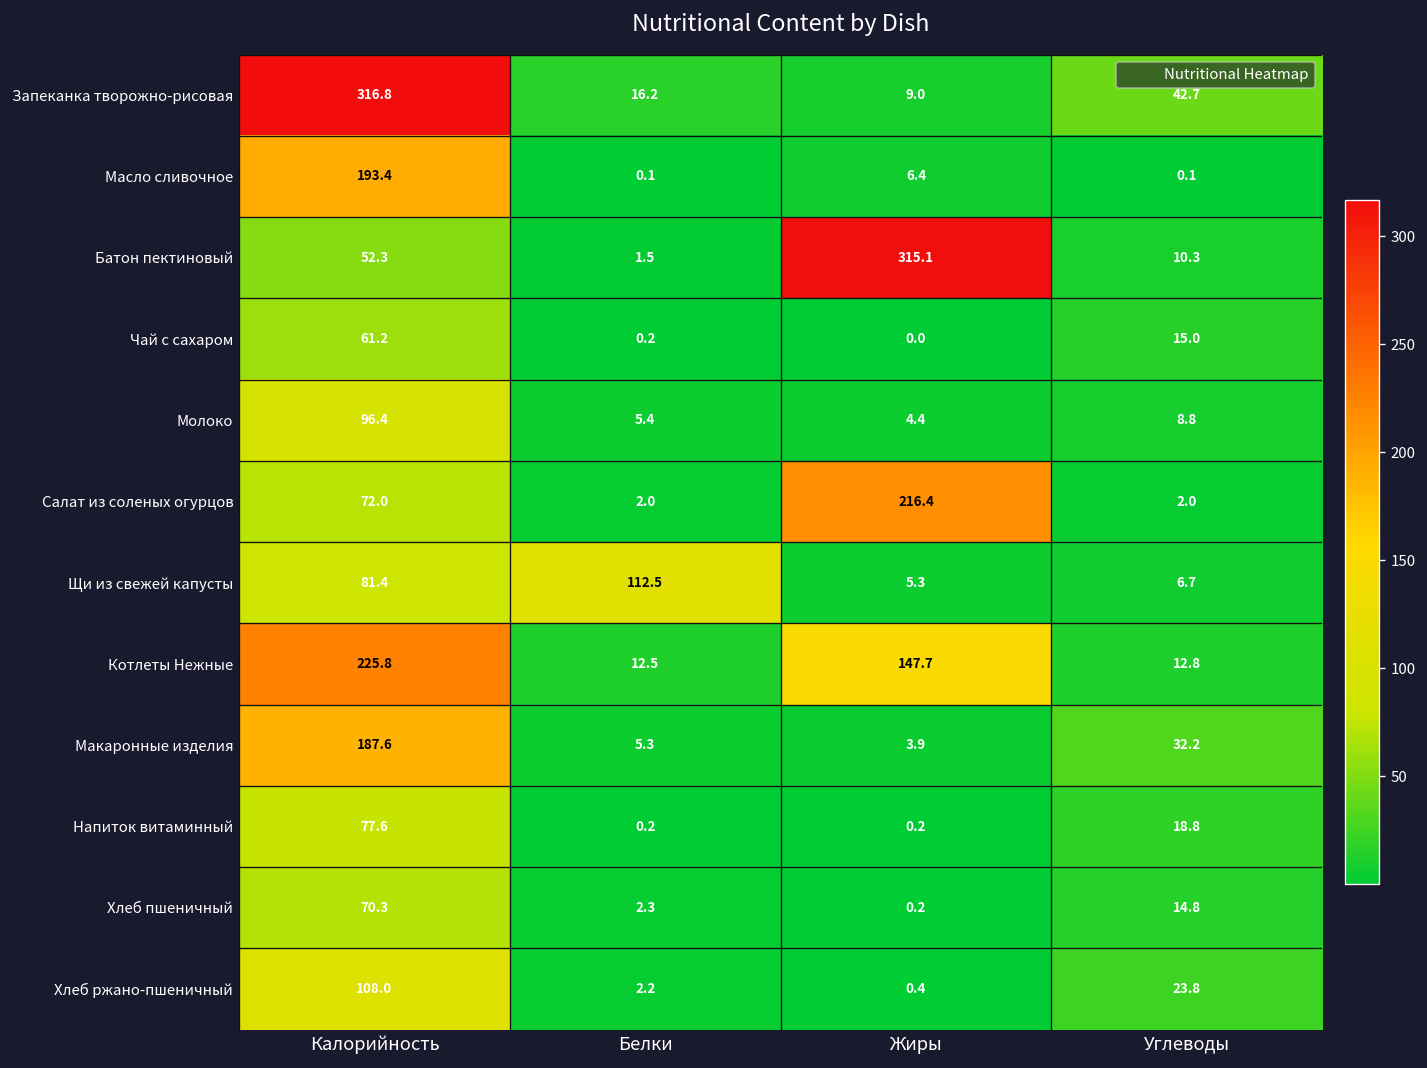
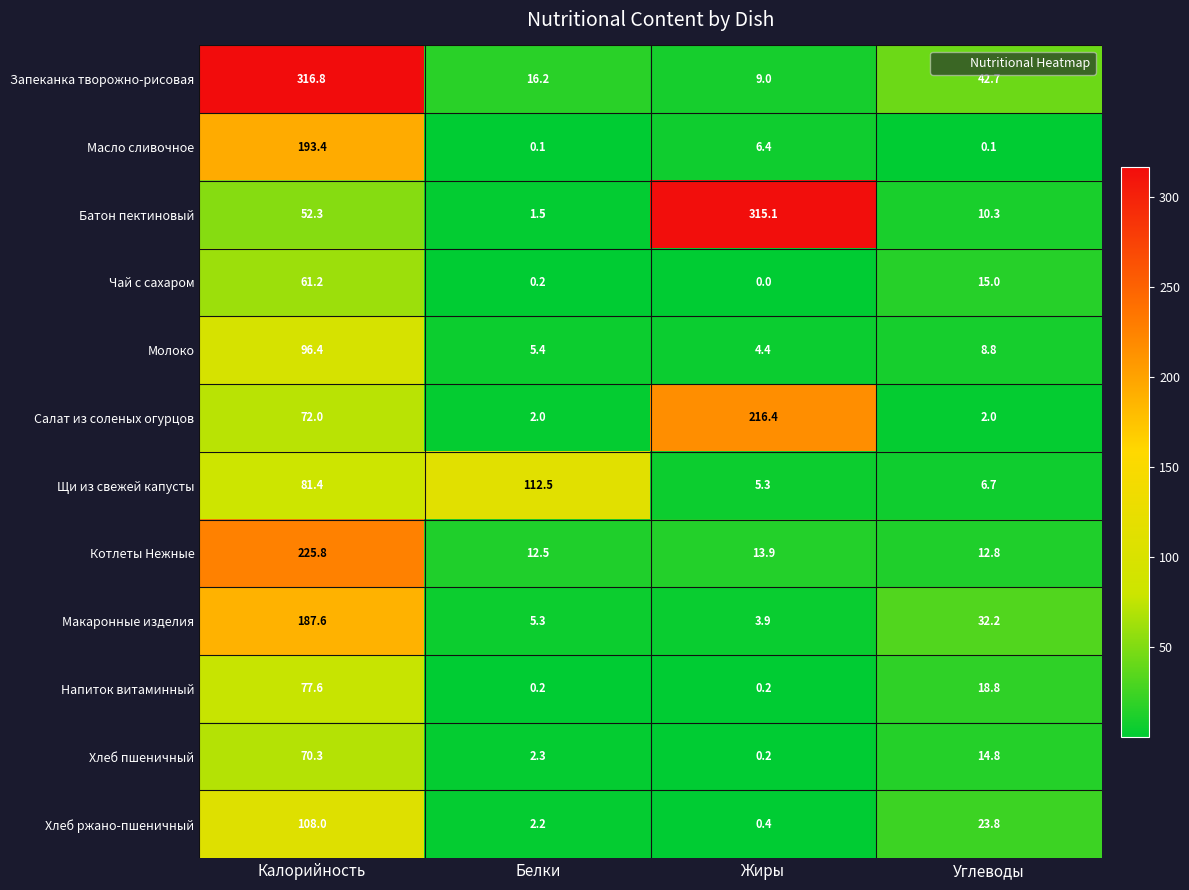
  {
    "Запеканка творожно-рисовая": {
      "Калорийность": 316.8,
      "Белки": 16.2,
      "Жиры": 9.0
    },
    "Масло сливочное": {
      "Калорийность": 193.4,
      "Белки": 0.1,
      "Жиры": 6.4,
      "Углеводы": 0.1
    },
    "Батон пектиновый": {
      "Калорийность": 52.3,
      "Белки": 1.5,
      "Жиры": 315.1,
      "Углеводы": 10.3
    },
    "Чай с сахаром": {
      "Калорийность": 61.2,
      "Белки": 0.2,
      "Жиры": 0.0,
      "Углеводы": 15.0
    },
    "Молоко": {
      "Калорийность": 96.4,
      "Белки": 5.4,
      "Жиры": 4.4,
      "Углеводы": 8.8
    },
    "Салат из соленых огурцов": {
      "Калорийность": 72.0,
      "Белки": 2.0,
      "Жиры": 216.4,
      "Углеводы": 2.0
    },
    "Щи из свежей капусты": {
      "Калорийность": 81.4,
      "Белки": 112.5,
      "Жиры": 5.3,
      "Углеводы": 6.7
    },
    "Котлеты Нежные": {
      "Калорийность": 225.8,
      "Белки": 12.5,
-     "Жиры": 147.7,
+     "Жиры": 13.9,
      "Углеводы": 12.8
    },
    "Макаронные изделия": {
      "Калорийность": 187.6,
      "Белки": 5.3,
      "Жиры": 3.9,
      "Углеводы": 32.2
    },
    "Напиток витаминный": {
      "Калорийность": 77.6,
      "Белки": 0.2,
      "Жиры": 0.2,
      "Углеводы": 18.8
    },
    "Хлеб пшеничный": {
      "Калорийность": 70.3,
      "Белки": 2.3,
      "Жиры": 0.2,
      "Углеводы": 14.8
    },
    "Хлеб ржано-пшеничный": {
      "Калорийность": 108.0,
      "Белки": 2.2,
      "Жиры": 0.4,
      "Углеводы": 23.8
    }
  }
